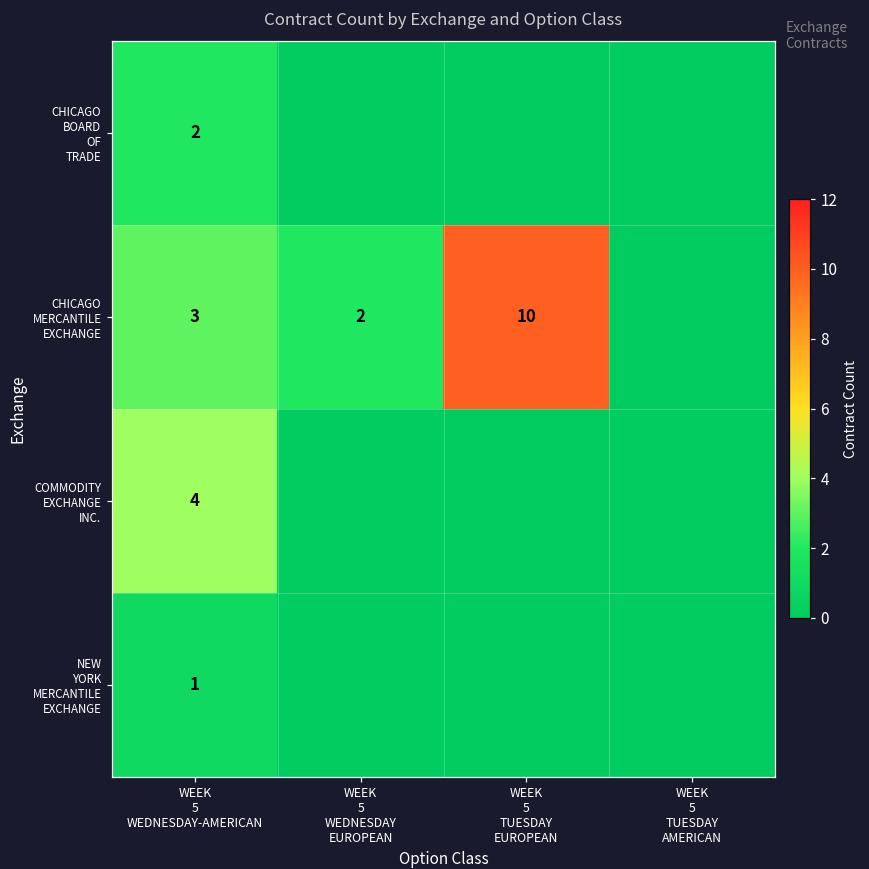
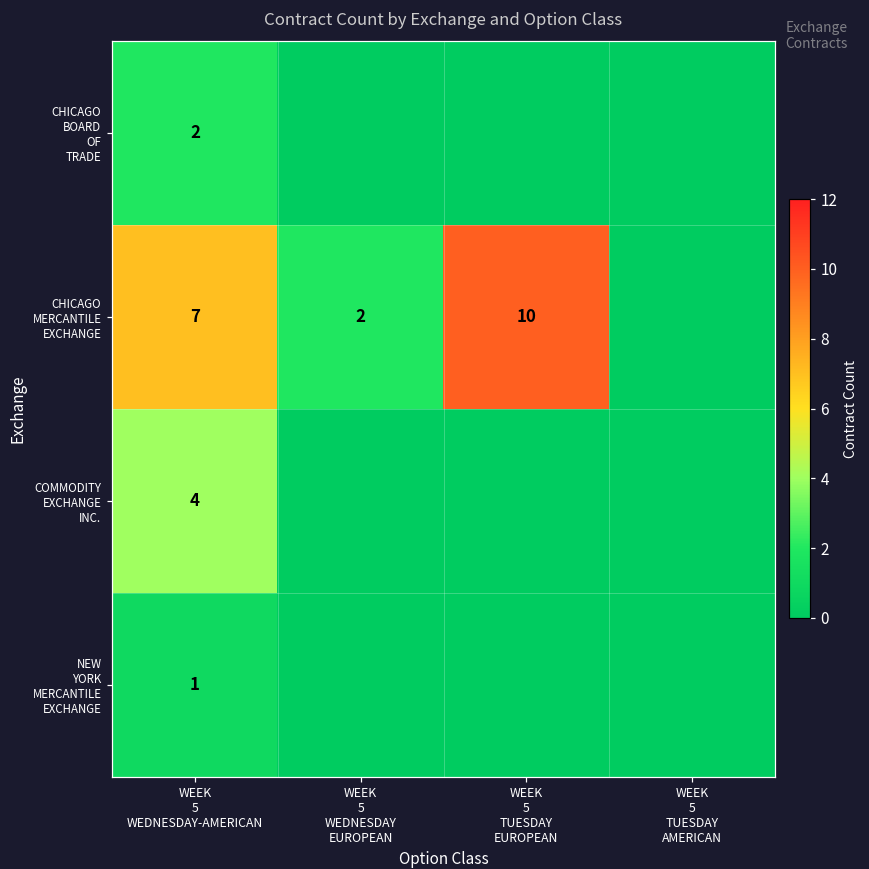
  {
    "CHICAGO BOARD OF TRADE": {
      "WEEK 5 WEDNESDAY-AMERICAN": 2
    },
    "CHICAGO MERCANTILE EXCHANGE": {
-     "WEEK 5 WEDNESDAY-AMERICAN": 3,
+     "WEEK 5 WEDNESDAY-AMERICAN": 7,
      "WEEK 5 WEDNESDAY EUROPEAN": 2,
      "WEEK 5 TUESDAY EUROPEAN": 10
    },
    "COMMODITY EXCHANGE INC.": {
      "WEEK 5 WEDNESDAY-AMERICAN": 4
    },
    "NEW YORK MERCANTILE EXCHANGE": {
      "WEEK 5 WEDNESDAY-AMERICAN": 1
    }
  }
